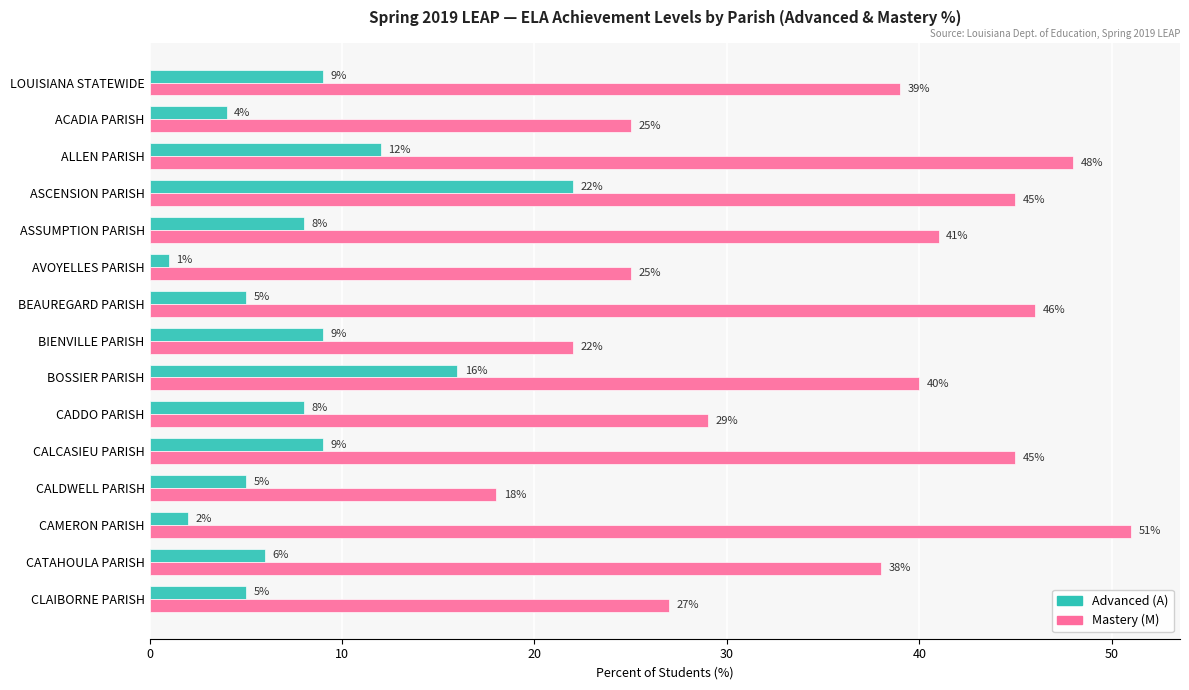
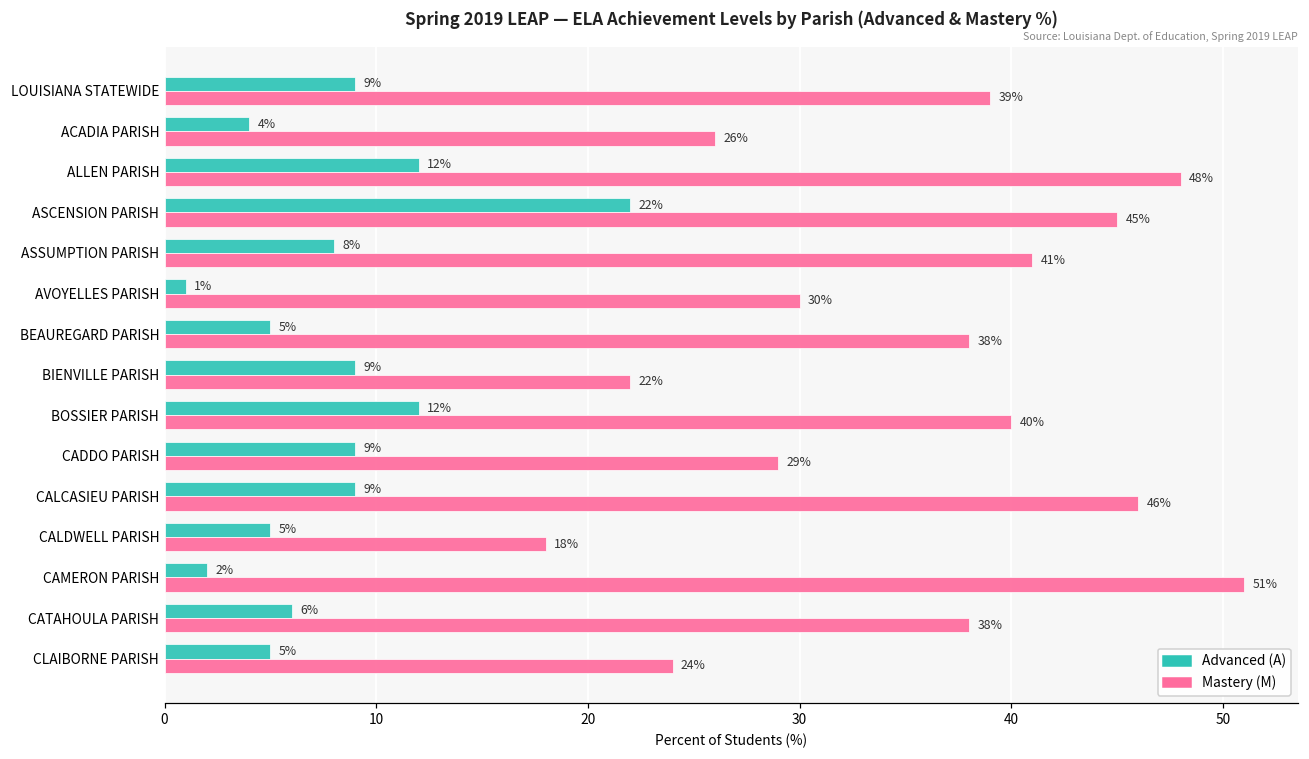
  {
    "Advanced (A)": {
      "LOUISIANA STATEWIDE": "9%",
      "ACADIA PARISH": "4%",
      "ALLEN PARISH": "12%",
      "ASCENSION PARISH": "22%",
      "ASSUMPTION PARISH": "8%",
      "AVOYELLES PARISH": "1%",
      "BEAUREGARD PARISH": "5%",
      "BIENVILLE PARISH": "9%",
-     "BOSSIER PARISH": "16%",
-     "CADDO PARISH": "8%",
+     "BOSSIER PARISH": "12%",
+     "CADDO PARISH": "9%",
      "CALCASIEU PARISH": "9%",
      "CALDWELL PARISH": "5%",
      "CAMERON PARISH": "2%",
      "CATAHOULA PARISH": "6%",
      "CLAIBORNE PARISH": "5%"
    },
    "Mastery (M)": {
      "LOUISIANA STATEWIDE": "39%",
-     "ACADIA PARISH": "25%",
+     "ACADIA PARISH": "26%",
      "ALLEN PARISH": "48%",
      "ASCENSION PARISH": "45%",
      "ASSUMPTION PARISH": "41%",
-     "AVOYELLES PARISH": "25%",
-     "BEAUREGARD PARISH": "46%",
+     "AVOYELLES PARISH": "30%",
+     "BEAUREGARD PARISH": "38%",
      "BIENVILLE PARISH": "22%",
      "BOSSIER PARISH": "40%",
      "CADDO PARISH": "29%",
-     "CALCASIEU PARISH": "45%",
+     "CALCASIEU PARISH": "46%",
      "CALDWELL PARISH": "18%",
      "CAMERON PARISH": "51%",
      "CATAHOULA PARISH": "38%",
-     "CLAIBORNE PARISH": "27%"
+     "CLAIBORNE PARISH": "24%"
    }
  }
